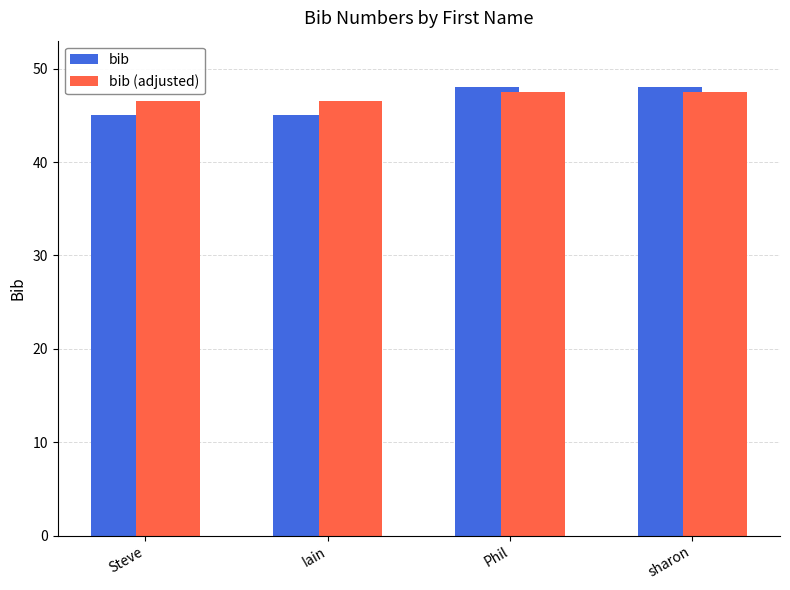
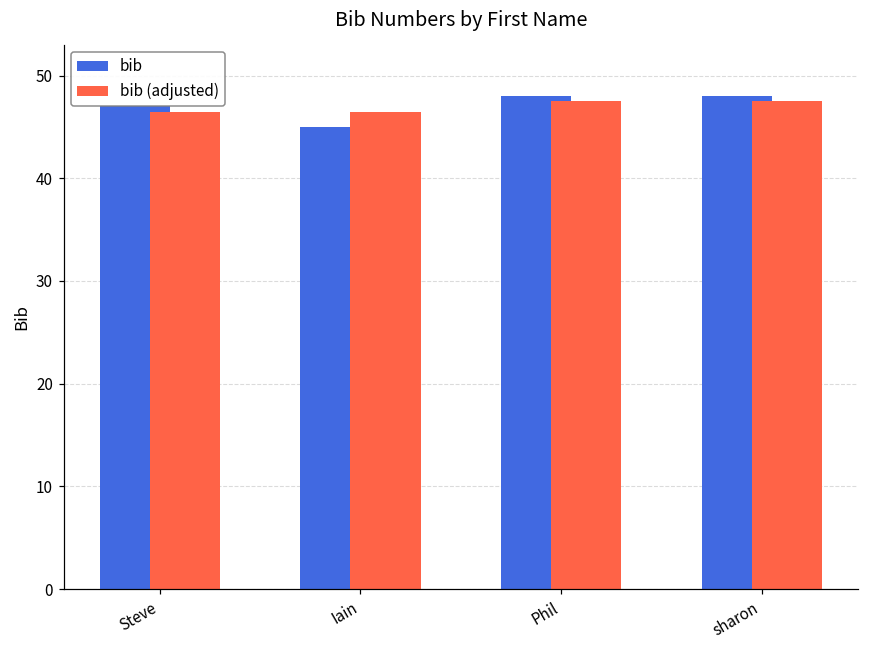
  {
    "bib": {
-     "Steve": 45,
+     "Steve": 47,
      "Iain": 45,
      "Phil": 48,
      "sharon": 48
    },
    "bib (adjusted)": {
      "Steve": 47,
      "Iain": 47,
      "Phil": 48,
      "sharon": 48
    }
  }
